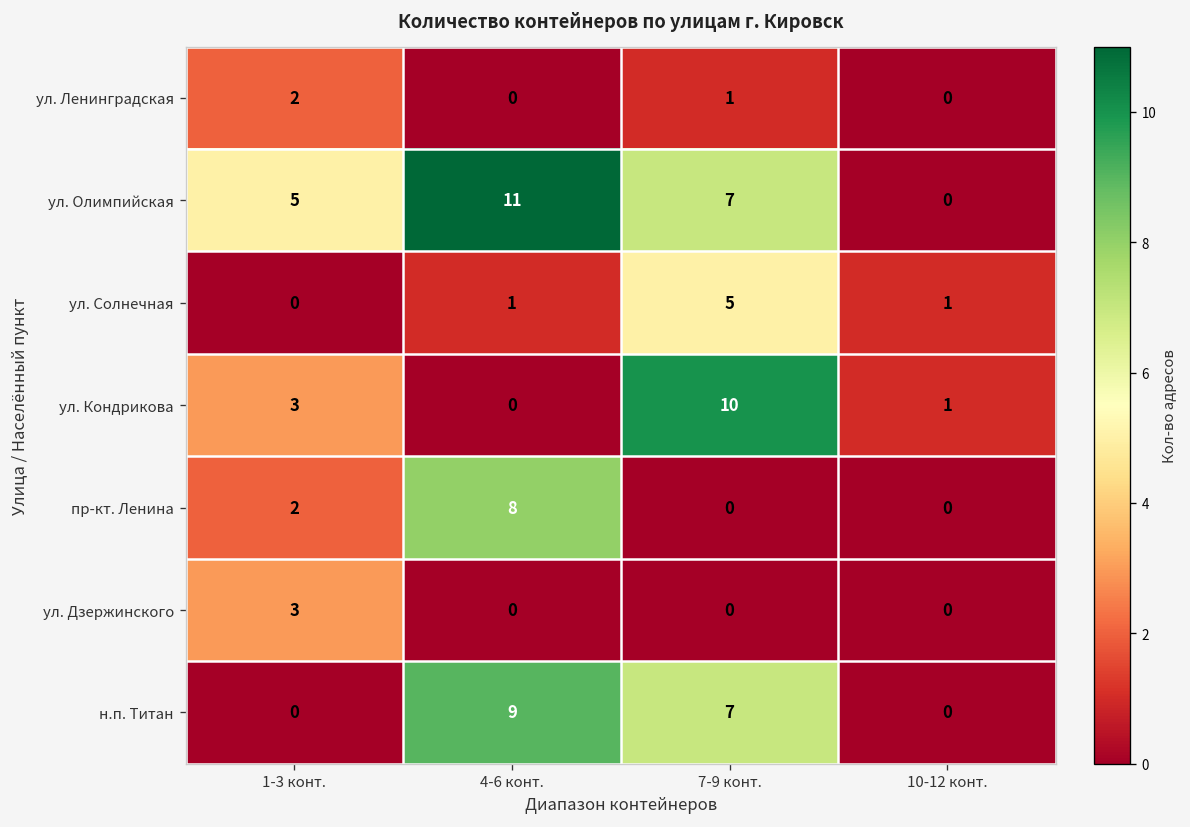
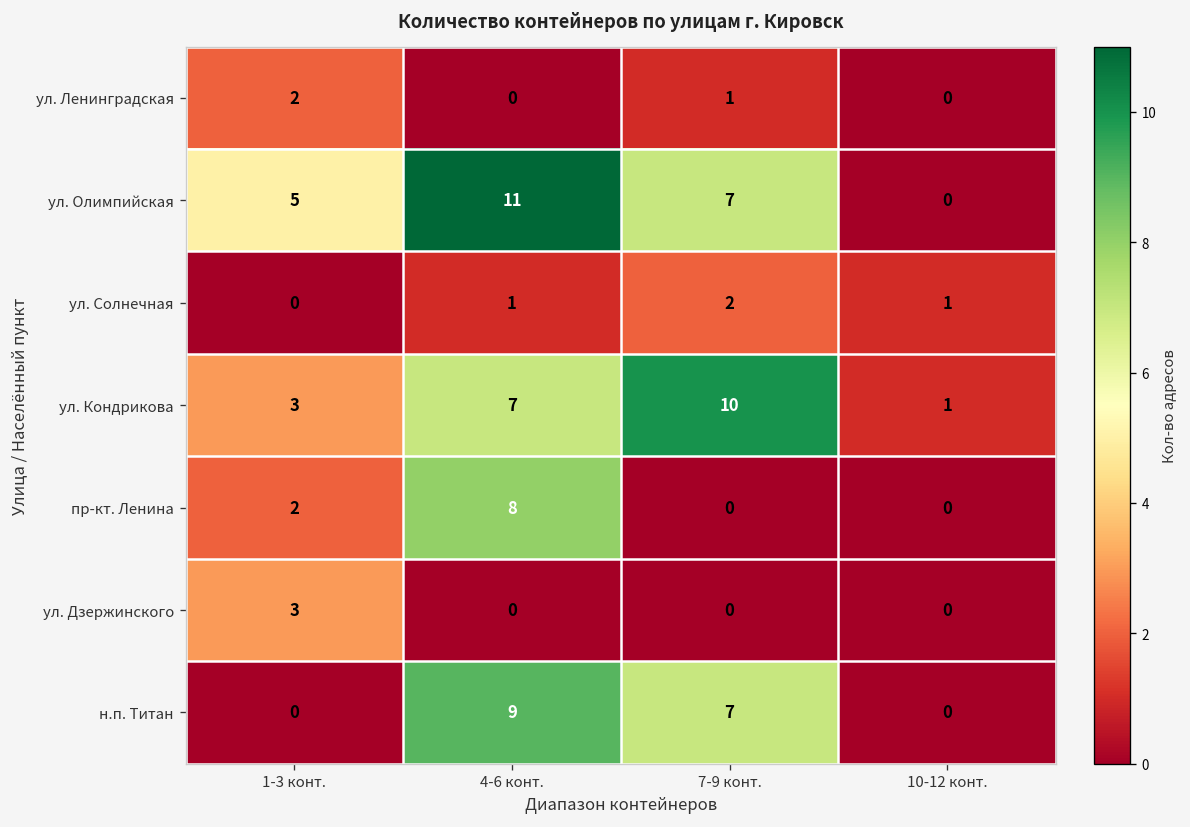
  {
    "ул. Ленинградская": {
      "1-3 конт.": 2,
      "4-6 конт.": 0,
      "7-9 конт.": 1,
      "10-12 конт.": 0
    },
    "ул. Олимпийская": {
      "1-3 конт.": 5,
      "4-6 конт.": 11,
      "7-9 конт.": 7,
      "10-12 конт.": 0
    },
    "ул. Солнечная": {
      "1-3 конт.": 0,
      "4-6 конт.": 1,
-     "7-9 конт.": 5,
+     "7-9 конт.": 2,
      "10-12 конт.": 1
    },
    "ул. Кондрикова": {
      "1-3 конт.": 3,
-     "4-6 конт.": 0,
+     "4-6 конт.": 7,
      "7-9 конт.": 10,
      "10-12 конт.": 1
    },
    "пр-кт. Ленина": {
      "1-3 конт.": 2,
      "4-6 конт.": 8,
      "7-9 конт.": 0,
      "10-12 конт.": 0
    },
    "ул. Дзержинского": {
      "1-3 конт.": 3,
      "4-6 конт.": 0,
      "7-9 конт.": 0,
      "10-12 конт.": 0
    },
    "н.п. Титан": {
      "1-3 конт.": 0,
      "4-6 конт.": 9,
      "7-9 конт.": 7,
      "10-12 конт.": 0
    }
  }
